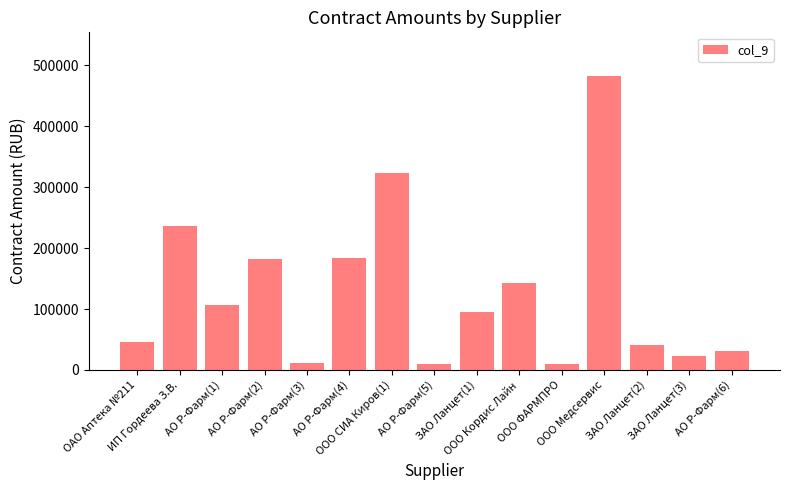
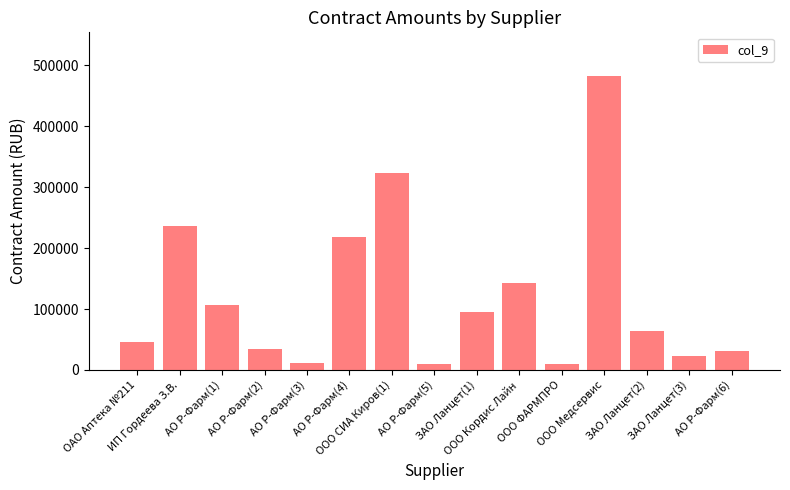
  {
    "ОАО Аптека №211": 50000,
    "ИП Гордеева З.В.": 240000,
    "АО Р-Фарм(1)": 110000,
-   "АО Р-Фарм(2)": 180000,
+   "АО Р-Фарм(2)": 30000,
    "АО Р-Фарм(3)": 10000,
-   "АО Р-Фарм(4)": 180000,
+   "АО Р-Фарм(4)": 220000,
    "ООО СИА Киров(1)": 320000,
    "АО Р-Фарм(5)": 10000,
    "ЗАО Ланцет(1)": 100000,
    "ООО Кордис Лайн": 140000,
    "ООО ФАРМПРО": 10000,
    "ООО Медсервис": 480000,
-   "ЗАО Ланцет(2)": 40000,
+   "ЗАО Ланцет(2)": 60000,
    "ЗАО Ланцет(3)": 20000,
    "АО Р-Фарм(6)": 30000
  }
